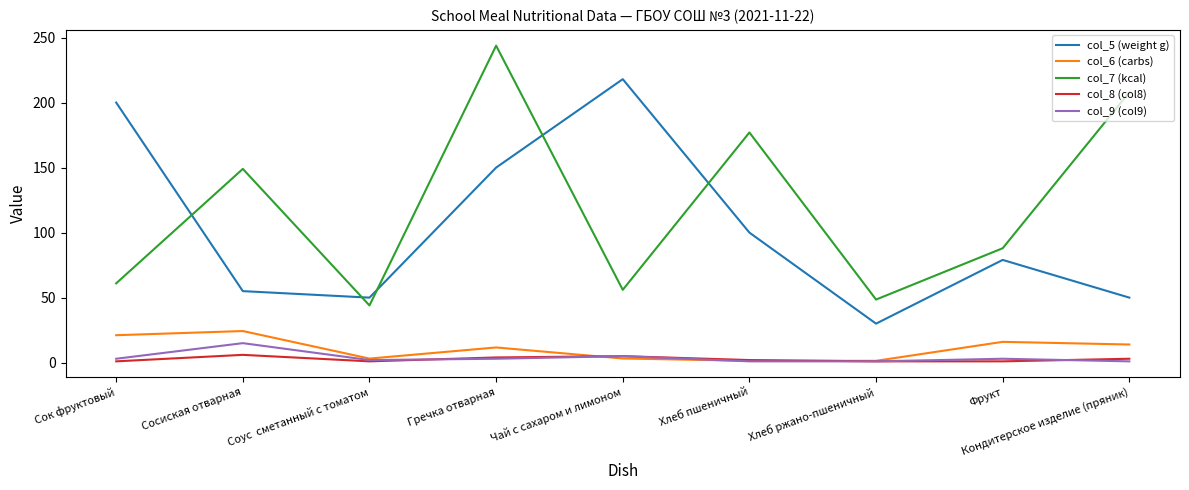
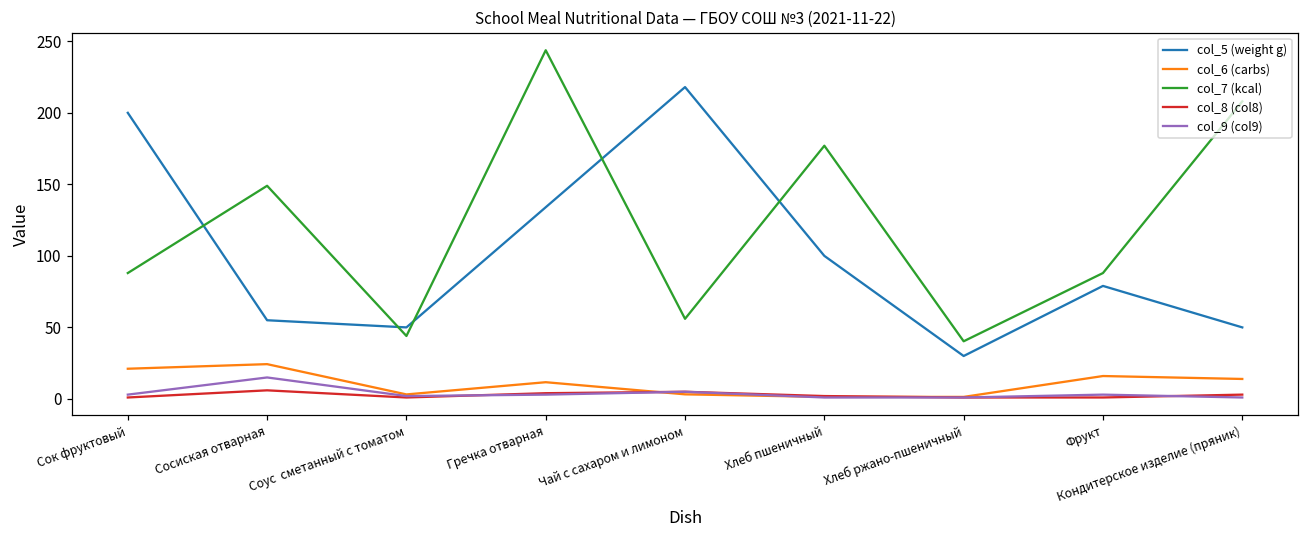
  {
    "col_5 (weight g)": {
      "Сок фруктовый": 200,
      "Сосиская отварная": 55,
      "Соус сметанный с томатом": 50,
-     "Гречка отварная": 150,
+     "Гречка отварная": 134,
      "Чай с сахаром и лимоном": 218,
      "Хлеб пшеничный": 100,
      "Хлеб ржано-пшеничный": 30,
      "Фрукт": 79,
      "Кондитерское изделие (пряник)": 50
    },
    "col_6 (carbs)": {
      "Сок фруктовый": 21,
      "Сосиская отварная": 24,
      "Гречка отварная": 12,
      "Фрукт": 16,
      "Кондитерское изделие (пряник)": 14
    },
    "col_7 (kcal)": {
-     "Сок фруктовый": 61,
+     "Сок фруктовый": 88,
      "Сосиская отварная": 149,
      "Соус сметанный с томатом": 44,
      "Гречка отварная": 244,
      "Чай с сахаром и лимоном": 56,
      "Хлеб пшеничный": 177,
-     "Хлеб ржано-пшеничный": 49,
+     "Хлеб ржано-пшеничный": 40,
      "Фрукт": 88
    },
    "col_8 (col8)": {
      "Сок фруктовый": 1,
      "Сосиская отварная": 6,
      "Фрукт": 1,
      "Кондитерское изделие (пряник)": 3
    },
    "col_9 (col9)": {
      "Сок фруктовый": 3,
      "Сосиская отварная": 15,
      "Фрукт": 3,
      "Кондитерское изделие (пряник)": 1
    }
  }
